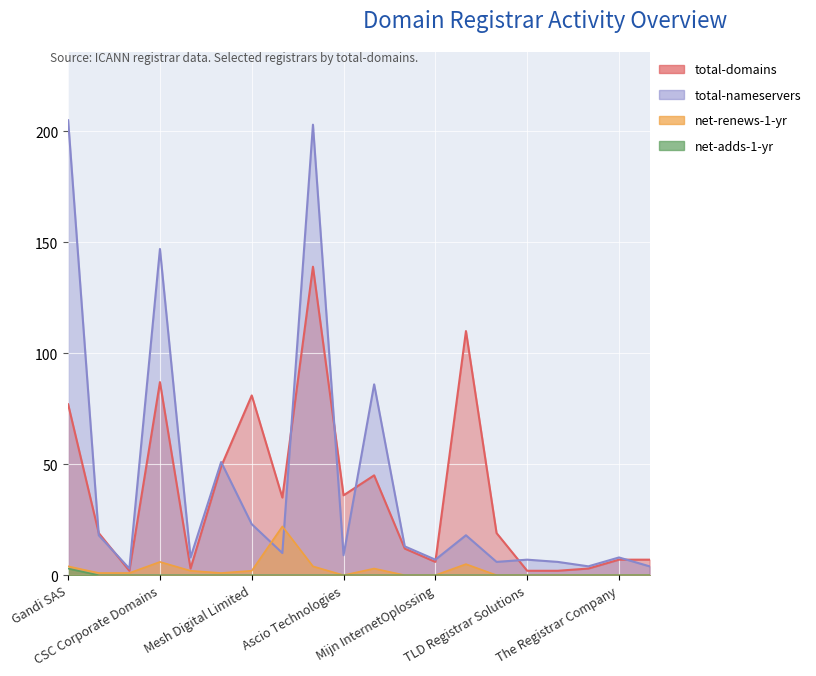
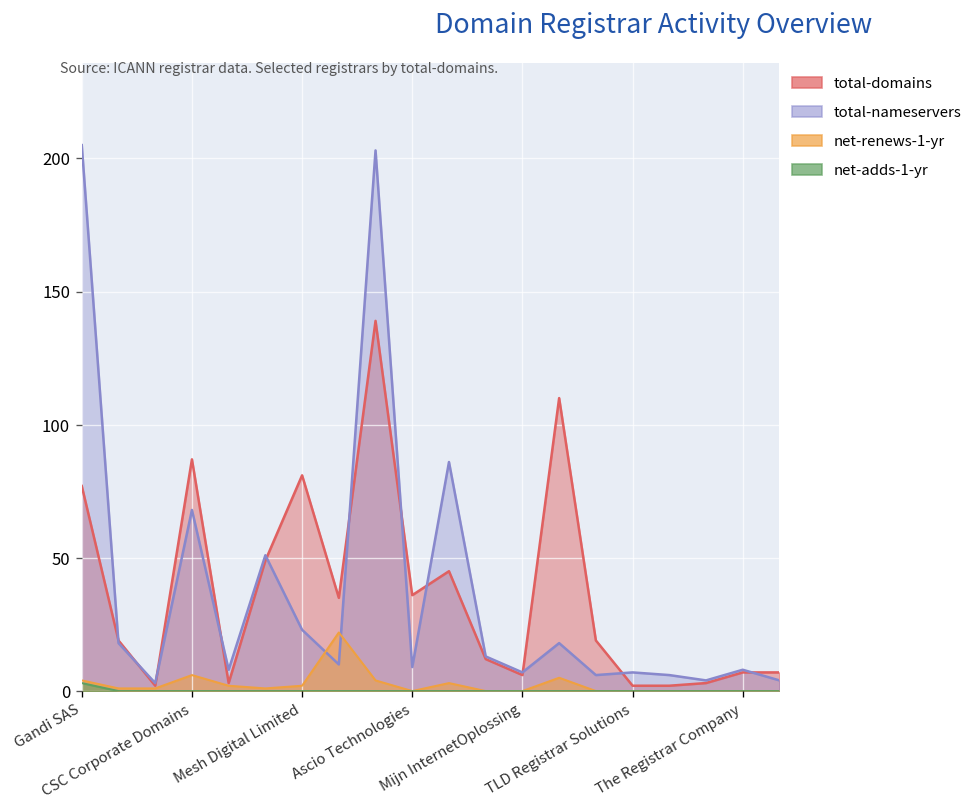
  {
    "total-nameservers": {
      "Gandi SAS": 205,
-     "CSC Corporate Domains": 147,
+     "CSC Corporate Domains": 68,
      "Mesh Digital Limited": 23,
      "Ascio Technologies": 9,
      "TLD Registrar Solutions": 7
    },
    "net-adds-1-yr": {
      "CSC Corporate Domains": 0,
      "Mesh Digital Limited": 0
    }
  }
